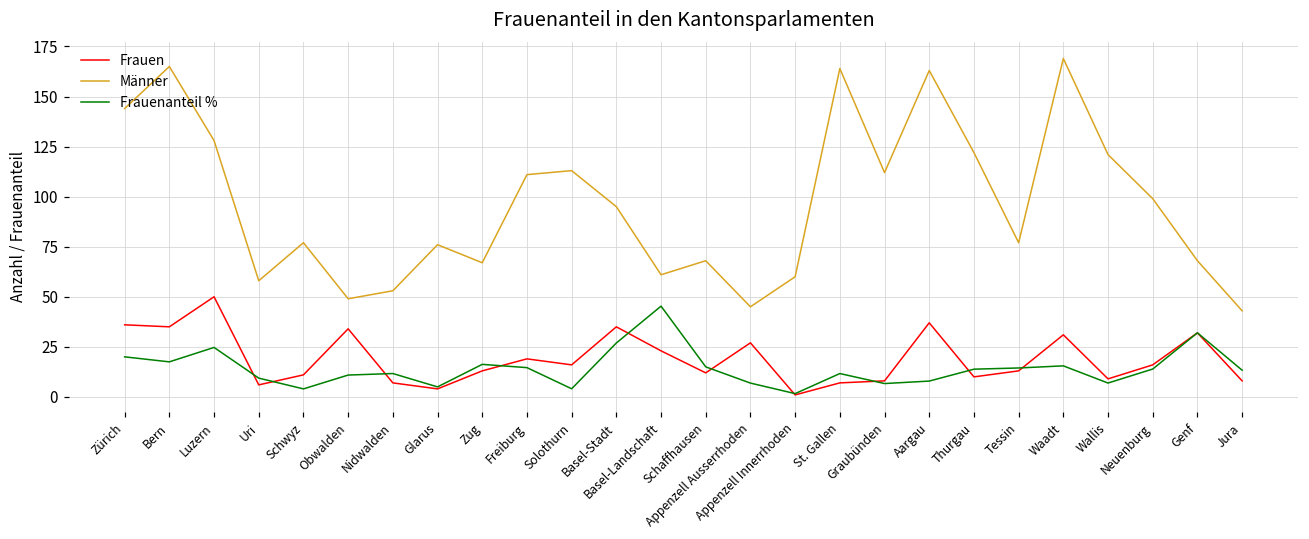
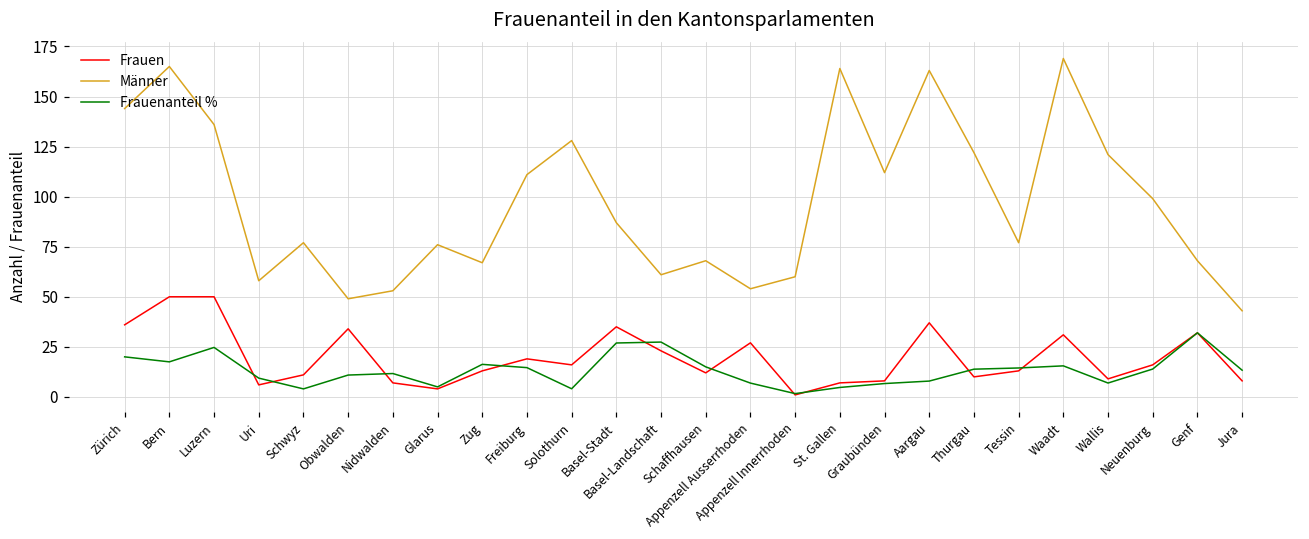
  {
    "Frauen": {
      "Zürich": 36,
-     "Bern": 35,
+     "Bern": 50,
      "Luzern": 50,
      "Uri": 6,
      "Schwyz": 11,
      "Obwalden": 34,
      "Nidwalden": 7,
      "Zug": 13,
      "Freiburg": 19,
      "Solothurn": 16,
      "Basel-Stadt": 35,
      "Basel-Landschaft": 23,
      "Schaffhausen": 12,
      "Appenzell Ausserrhoden": 27,
      "St. Gallen": 7,
      "Aargau": 37,
      "Thurgau": 10,
      "Tessin": 13,
      "Waadt": 31,
      "Wallis": 9,
      "Neuenburg": 16,
      "Jura": 8
    },
    "Männer": {
      "Zürich": 144,
      "Bern": 165,
-     "Luzern": 128,
+     "Luzern": 136,
      "Uri": 58,
      "Schwyz": 77,
      "Obwalden": 49,
      "Nidwalden": 53,
      "Glarus": 76,
      "Zug": 67,
      "Freiburg": 111,
-     "Solothurn": 113,
-     "Basel-Stadt": 95,
+     "Solothurn": 128,
+     "Basel-Stadt": 87,
      "Basel-Landschaft": 61,
      "Schaffhausen": 68,
-     "Appenzell Ausserrhoden": 45,
+     "Appenzell Ausserrhoden": 54,
      "Appenzell Innerrhoden": 60,
      "St. Gallen": 164,
      "Graubünden": 112,
      "Aargau": 163,
      "Thurgau": 122,
      "Tessin": 77,
      "Waadt": 169,
      "Wallis": 121,
      "Neuenburg": 99,
      "Genf": 68,
      "Jura": 43
    },
    "Frauenanteil %": {
      "Zürich": 20,
      "Bern": 18,
      "Luzern": 25,
      "Uri": 9,
      "Schwyz": 4,
      "Obwalden": 11,
      "Nidwalden": 12,
      "Zug": 16,
      "Freiburg": 15,
      "Solothurn": 4,
      "Basel-Stadt": 27,
-     "Basel-Landschaft": 45,
+     "Basel-Landschaft": 27,
      "Schaffhausen": 15,
      "Appenzell Ausserrhoden": 7,
-     "St. Gallen": 12,
+     "St. Gallen": 5,
      "Aargau": 8,
      "Thurgau": 14,
      "Tessin": 14,
      "Waadt": 16,
      "Wallis": 7,
      "Neuenburg": 14,
      "Jura": 13
    }
  }
